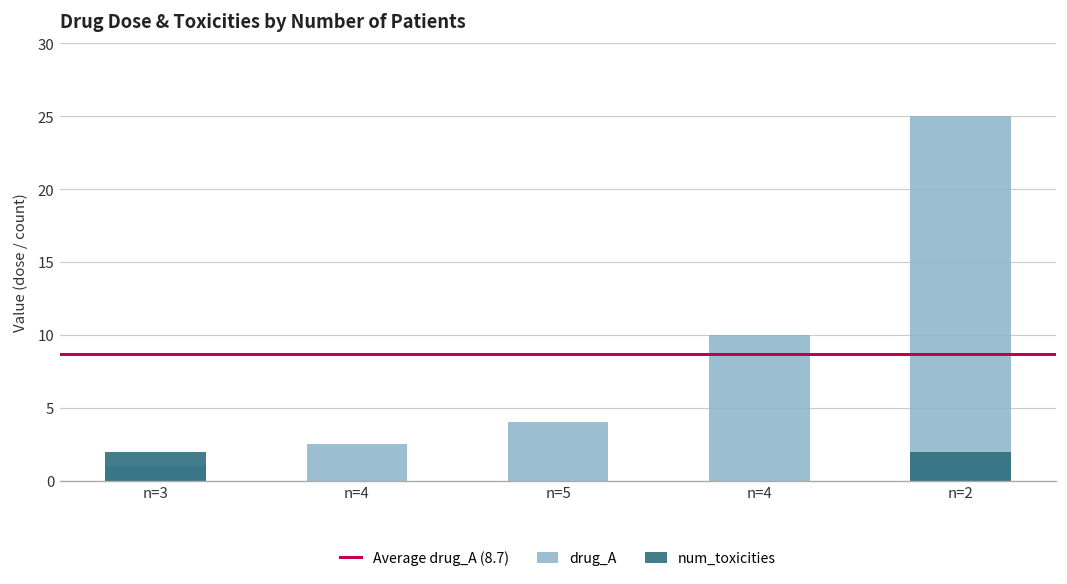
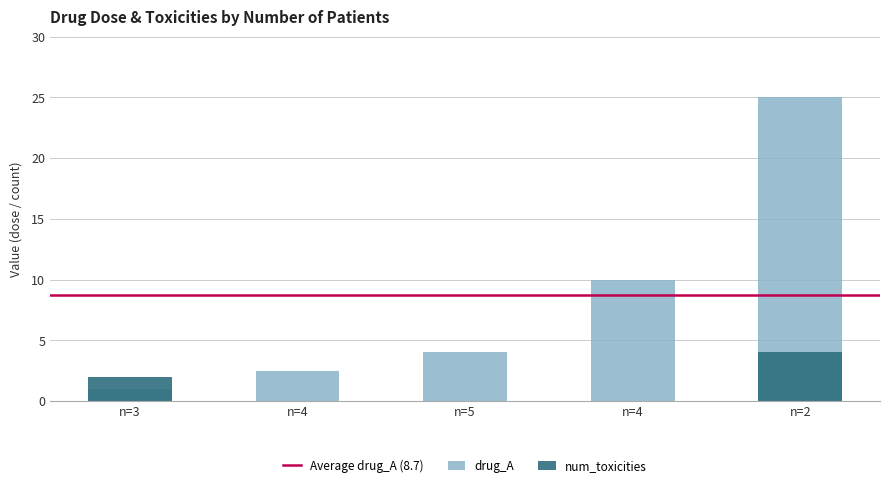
  {
    "drug_A": {
      "n=5": 4,
      "n=2": 25
    },
    "num_toxicities": {
      "n=3": 2,
      "n=5": 0,
-     "n=2": 2
+     "n=2": 4
    }
  }
